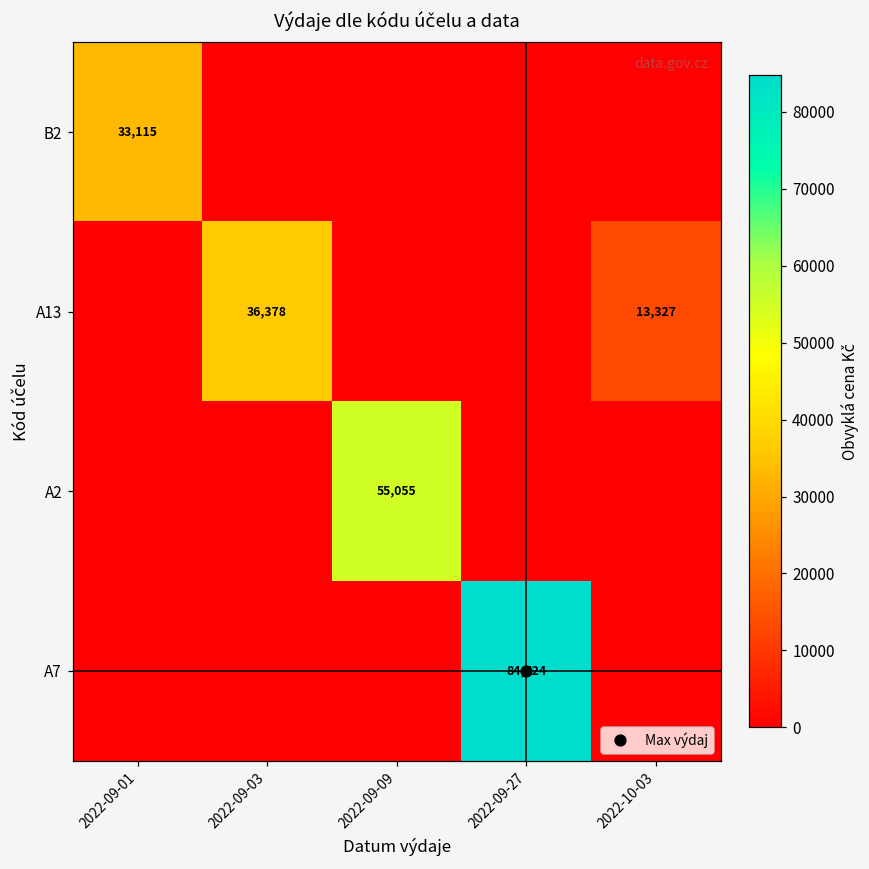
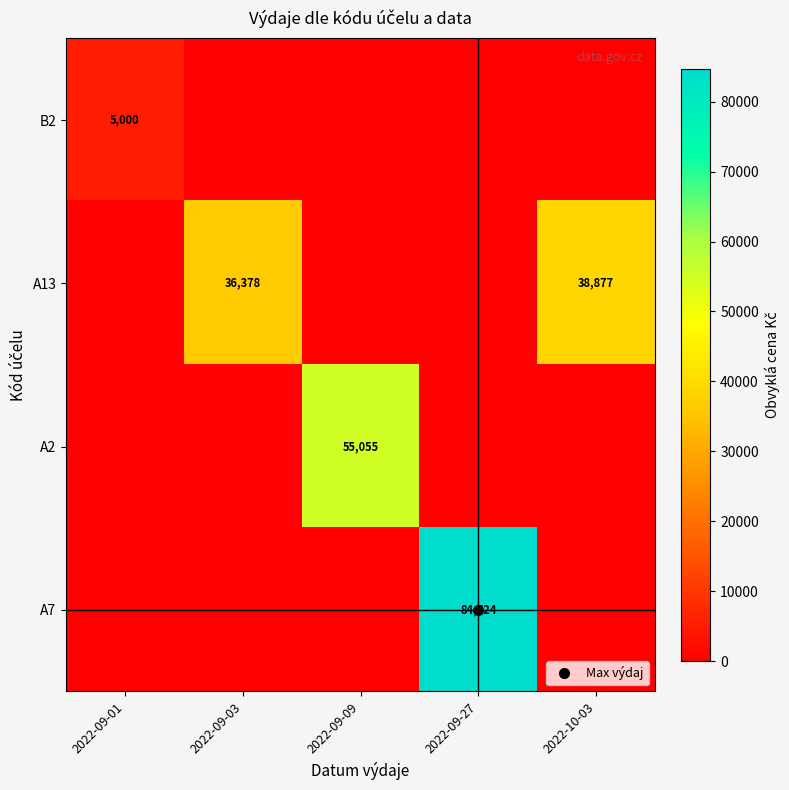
  {
    "B2": {
-     "2022-09-01": "33,115"
+     "2022-09-01": "5,000"
    },
    "A13": {
      "2022-09-03": "36,378",
-     "2022-10-03": "13,327"
+     "2022-10-03": "38,877"
    },
    "A2": {
      "2022-09-09": "55,055"
    }
  }
